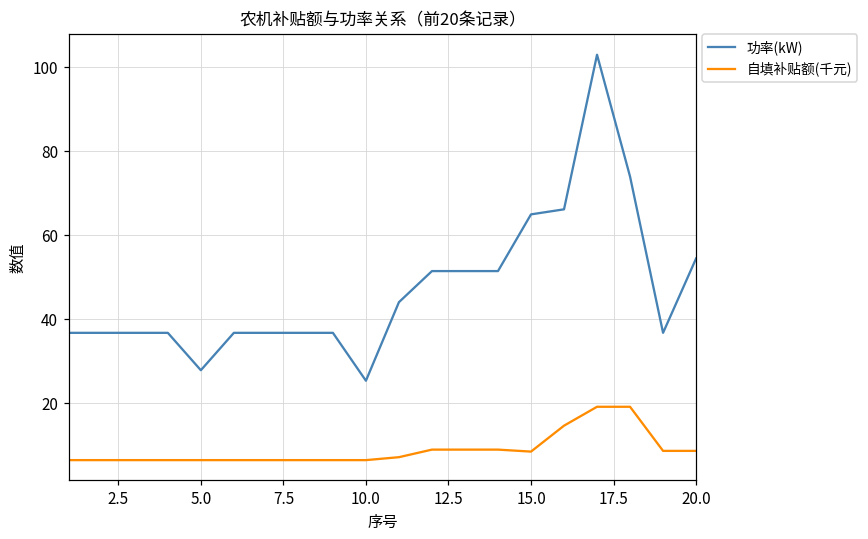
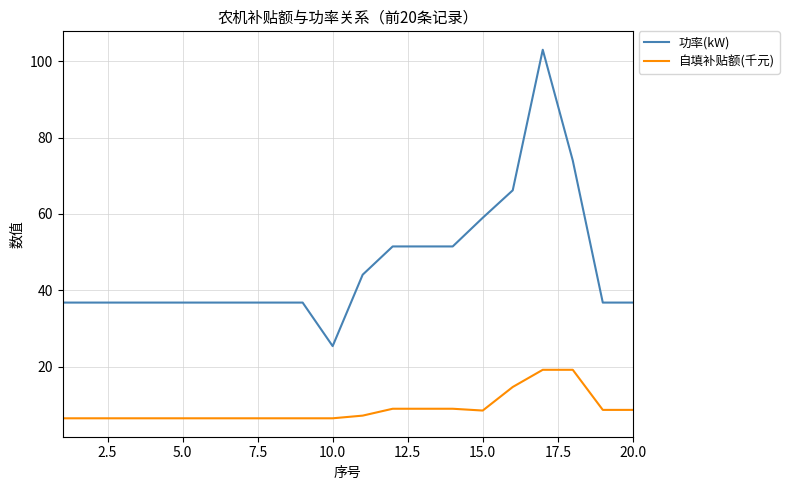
  {
    "功率(kW)": {
-     "5.0": 28,
+     "5.0": 37,
      "10.0": 25,
-     "15.0": 65,
-     "20.0": 55
+     "15.0": 59,
+     "20.0": 37
    },
    "自填补贴额(千元)": {
      "5.0": 7,
      "10.0": 7,
      "15.0": 9,
      "20.0": 9
    }
  }
